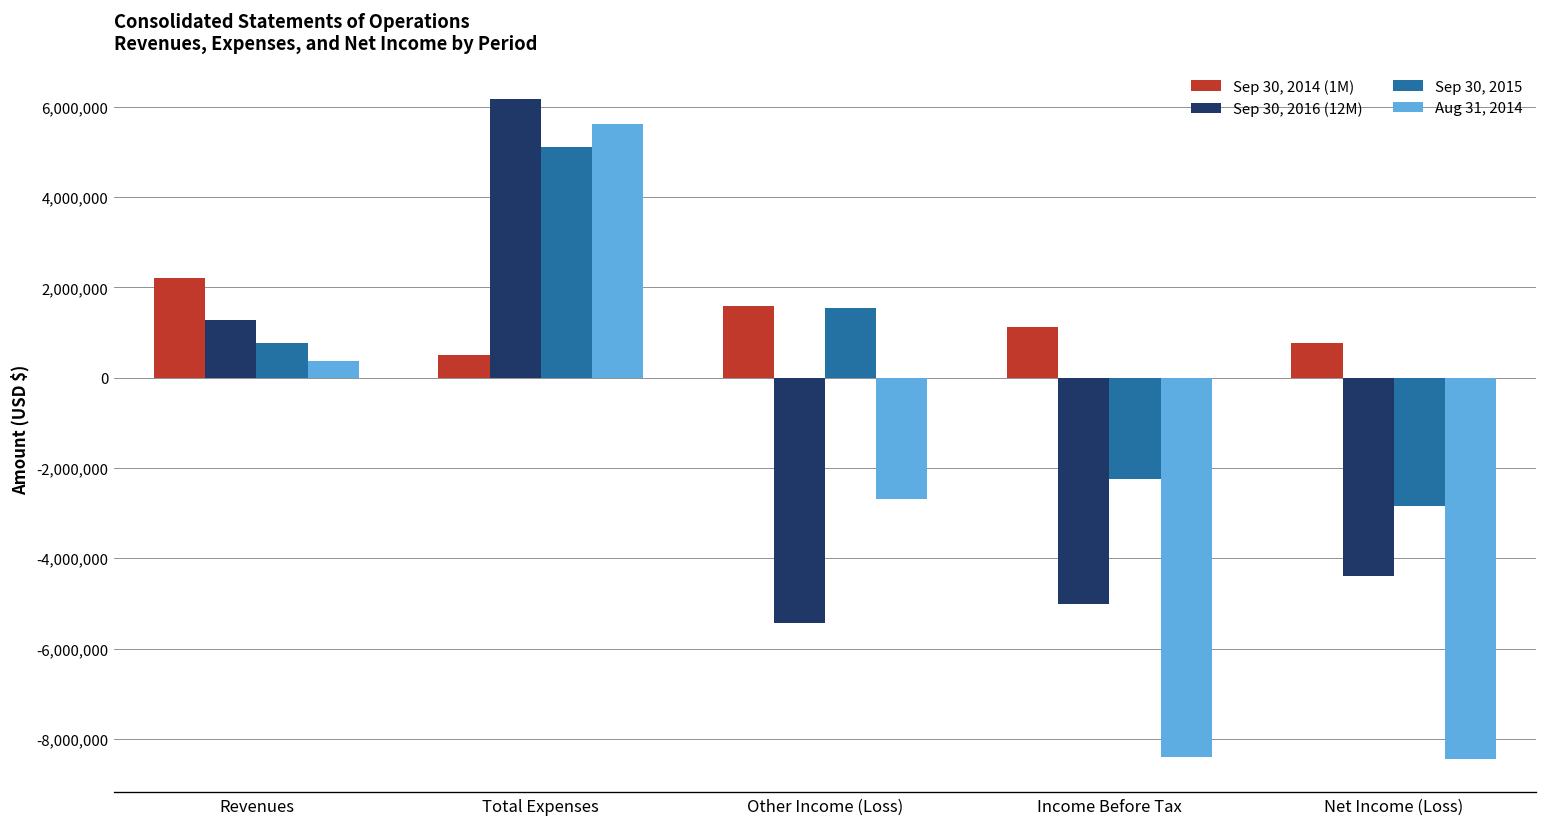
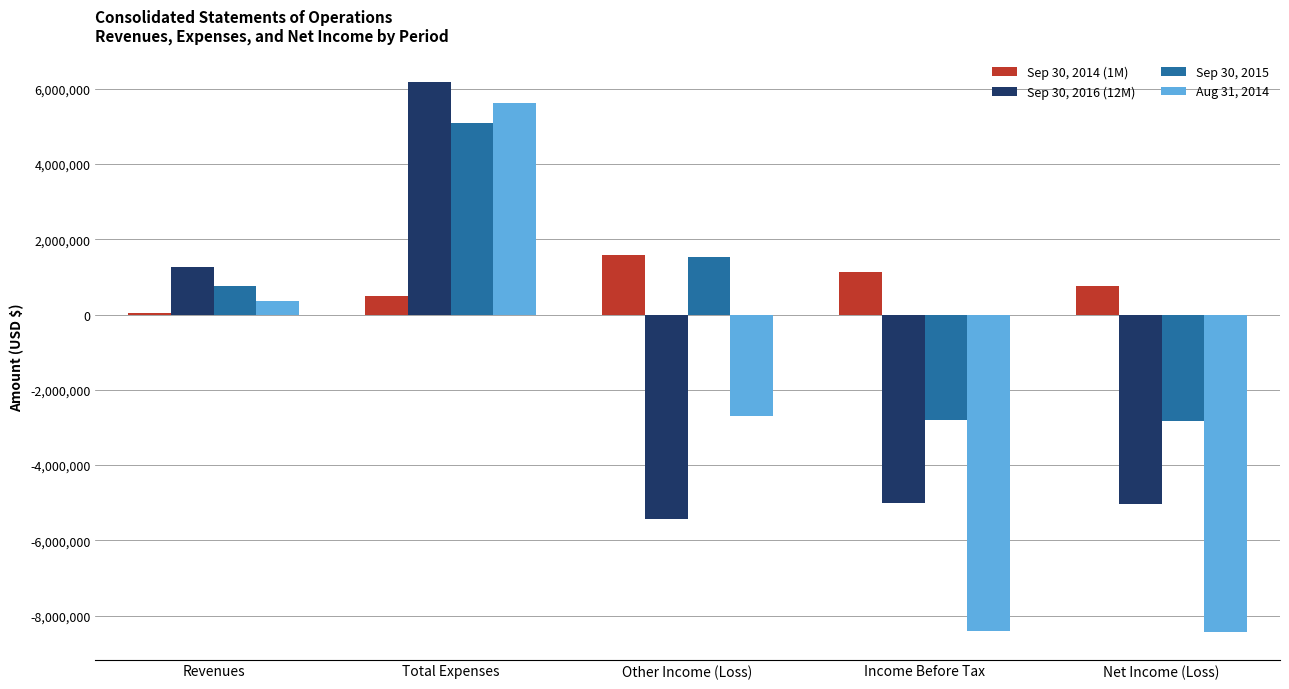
  {
    "Sep 30, 2014 (1M)": {
-     "Revenues": "2,200,000",
+     "Revenues": "100,000",
      "Total Expenses": "500,000",
      "Other Income (Loss)": "1,600,000",
      "Income Before Tax": "1,100,000",
      "Net Income (Loss)": "800,000"
    },
    "Sep 30, 2016 (12M)": {
      "Revenues": "1,300,000",
      "Total Expenses": "6,200,000",
      "Other Income (Loss)": "-5,400,000",
      "Income Before Tax": "-5,000,000",
-     "Net Income (Loss)": "-4,400,000"
+     "Net Income (Loss)": "-5,000,000"
    },
    "Sep 30, 2015": {
      "Revenues": "800,000",
      "Total Expenses": "5,100,000",
      "Other Income (Loss)": "1,500,000",
-     "Income Before Tax": "-2,200,000",
+     "Income Before Tax": "-2,800,000",
      "Net Income (Loss)": "-2,800,000"
    },
    "Aug 31, 2014": {
      "Revenues": "400,000",
      "Total Expenses": "5,600,000",
      "Other Income (Loss)": "-2,700,000",
      "Income Before Tax": "-8,400,000",
      "Net Income (Loss)": "-8,400,000"
    }
  }
